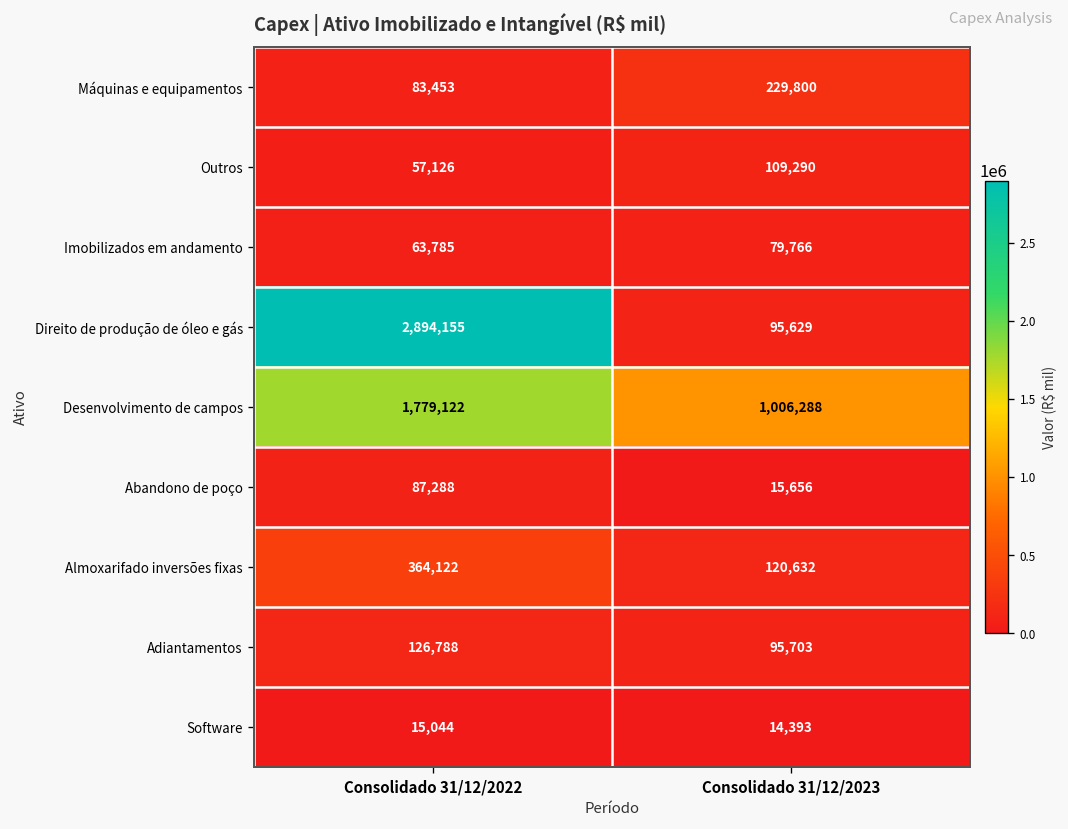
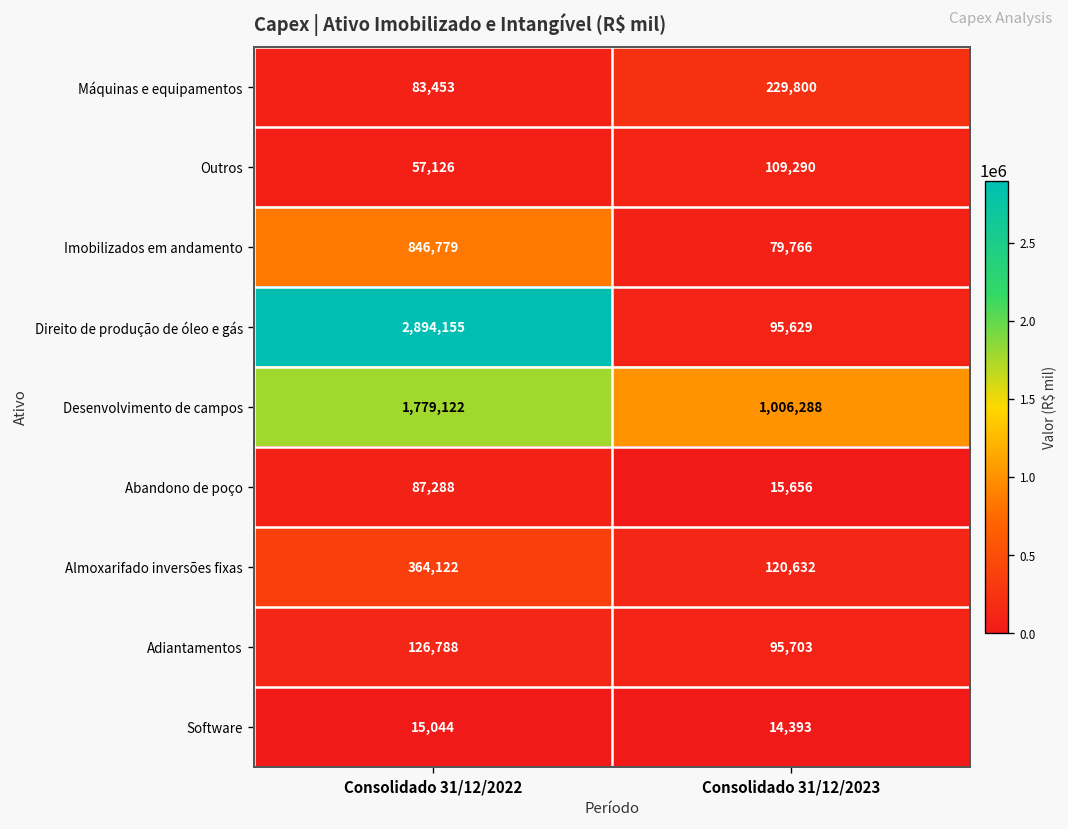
  {
    "Máquinas e equipamentos": {
      "Consolidado 31/12/2022": "83,453",
      "Consolidado 31/12/2023": "229,800"
    },
    "Outros": {
      "Consolidado 31/12/2022": "57,126",
      "Consolidado 31/12/2023": "109,290"
    },
    "Imobilizados em andamento": {
-     "Consolidado 31/12/2022": "63,785",
+     "Consolidado 31/12/2022": "846,779",
      "Consolidado 31/12/2023": "79,766"
    },
    "Direito de produção de óleo e gás": {
      "Consolidado 31/12/2022": "2,894,155",
      "Consolidado 31/12/2023": "95,629"
    },
    "Desenvolvimento de campos": {
      "Consolidado 31/12/2022": "1,779,122",
      "Consolidado 31/12/2023": "1,006,288"
    },
    "Abandono de poço": {
      "Consolidado 31/12/2022": "87,288",
      "Consolidado 31/12/2023": "15,656"
    },
    "Almoxarifado inversões fixas": {
      "Consolidado 31/12/2022": "364,122",
      "Consolidado 31/12/2023": "120,632"
    },
    "Adiantamentos": {
      "Consolidado 31/12/2022": "126,788",
      "Consolidado 31/12/2023": "95,703"
    },
    "Software": {
      "Consolidado 31/12/2022": "15,044",
      "Consolidado 31/12/2023": "14,393"
    }
  }
